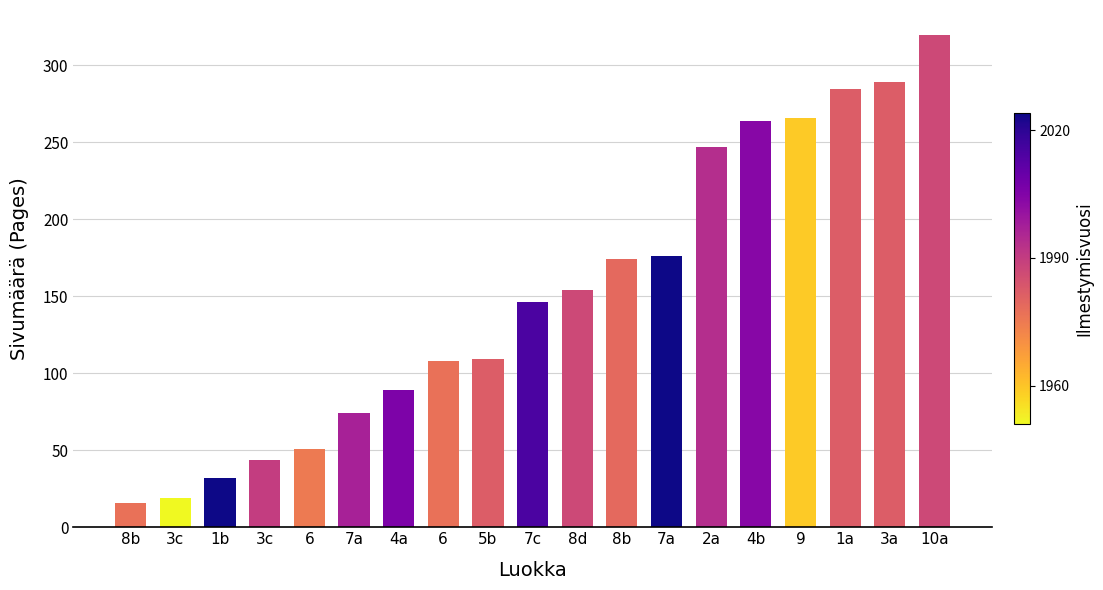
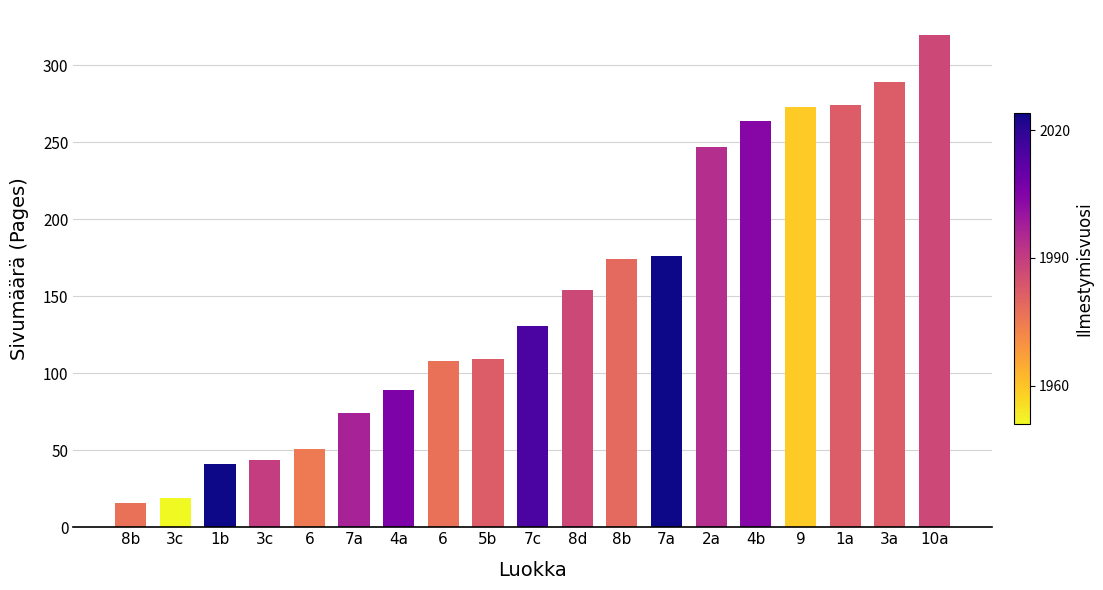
  {
-   "1b": 32,
+   "1b": 41,
    "4a": 89,
    "5b": 109,
-   "7c": 146,
+   "7c": 131,
    "8d": 154,
    "2a": 247,
    "4b": 264,
-   "9": 266,
-   "1a": 285,
+   "9": 273,
+   "1a": 274,
    "3a": 289,
    "10a": 320
  }
